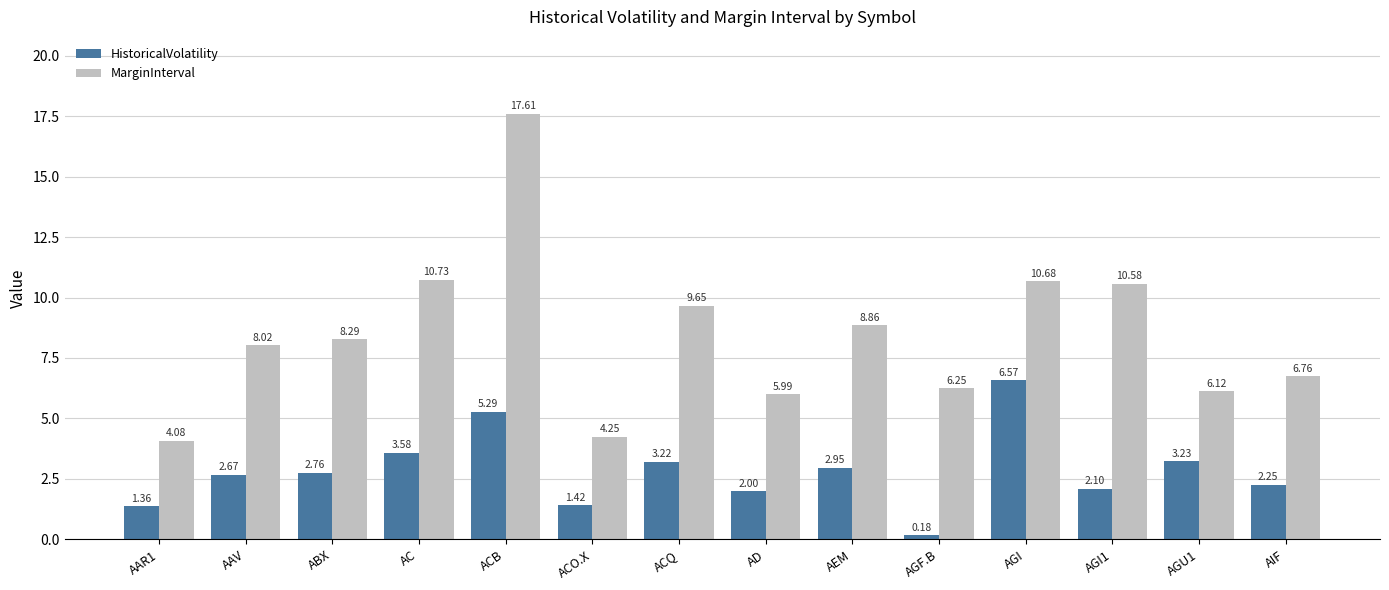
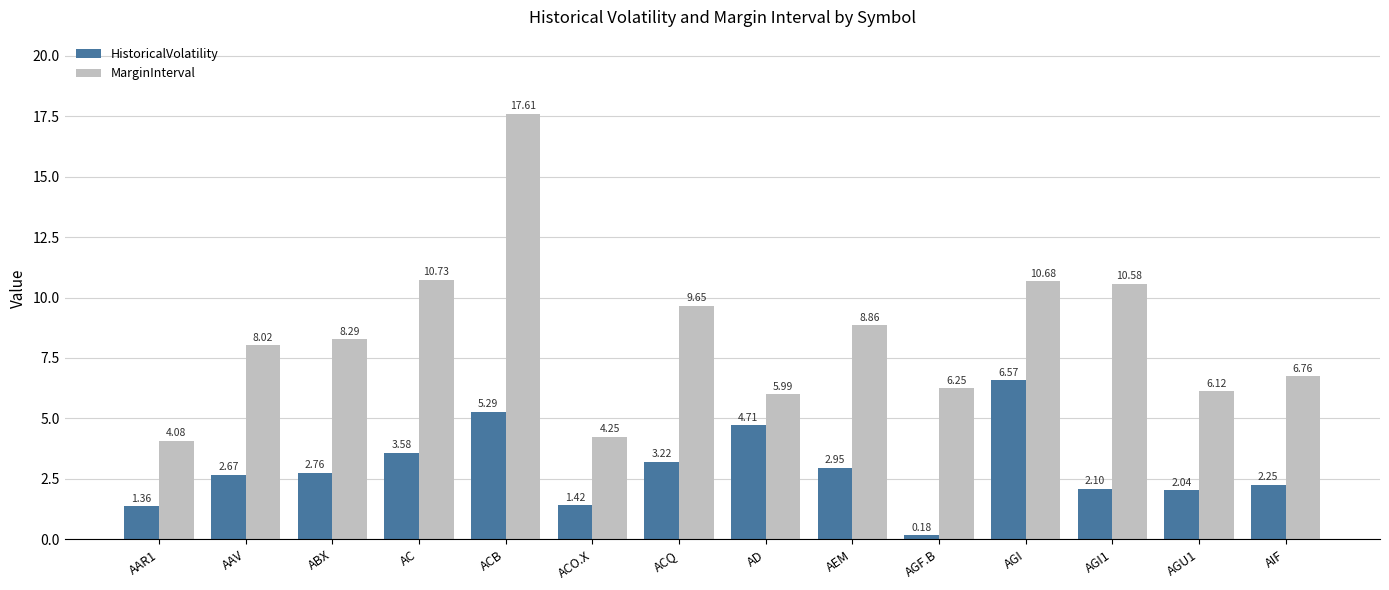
  {
    "HistoricalVolatility": {
      "AAR1": 1.36,
      "AAV": 2.67,
      "ABX": 2.76,
      "AC": 3.58,
      "ACB": 5.29,
      "ACO.X": 1.42,
      "ACQ": 3.22,
-     "AD": 2.00,
+     "AD": 4.71,
      "AEM": 2.95,
      "AGF.B": 0.18,
      "AGI": 6.57,
      "AGI1": 2.10,
-     "AGU1": 3.23,
+     "AGU1": 2.04,
      "AIF": 2.25
    },
    "MarginInterval": {
      "AAR1": 4.08,
      "AAV": 8.02,
      "ABX": 8.29,
      "AC": 10.73,
      "ACB": 17.61,
      "ACO.X": 4.25,
      "ACQ": 9.65,
      "AD": 5.99,
      "AEM": 8.86,
      "AGF.B": 6.25,
      "AGI": 10.68,
      "AGI1": 10.58,
      "AGU1": 6.12,
      "AIF": 6.76
    }
  }
